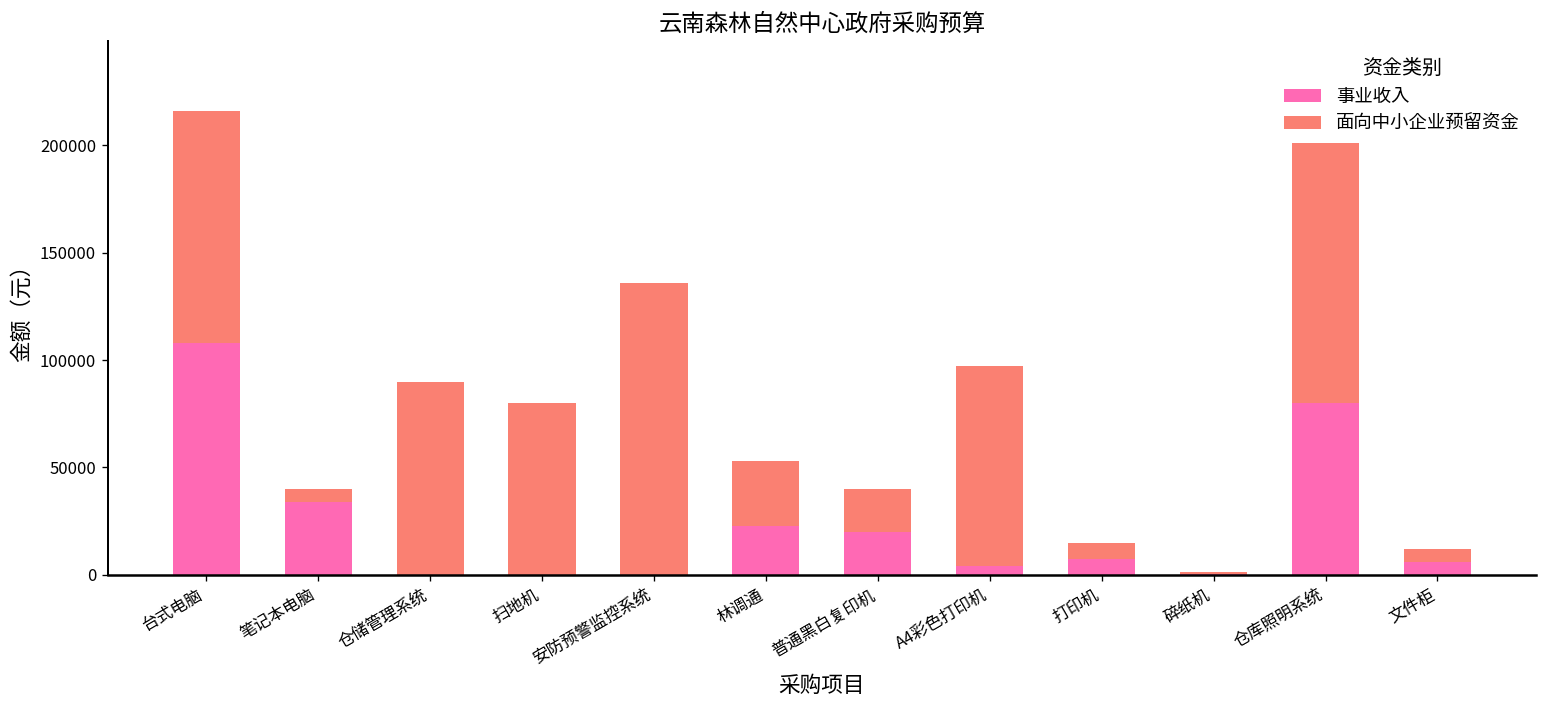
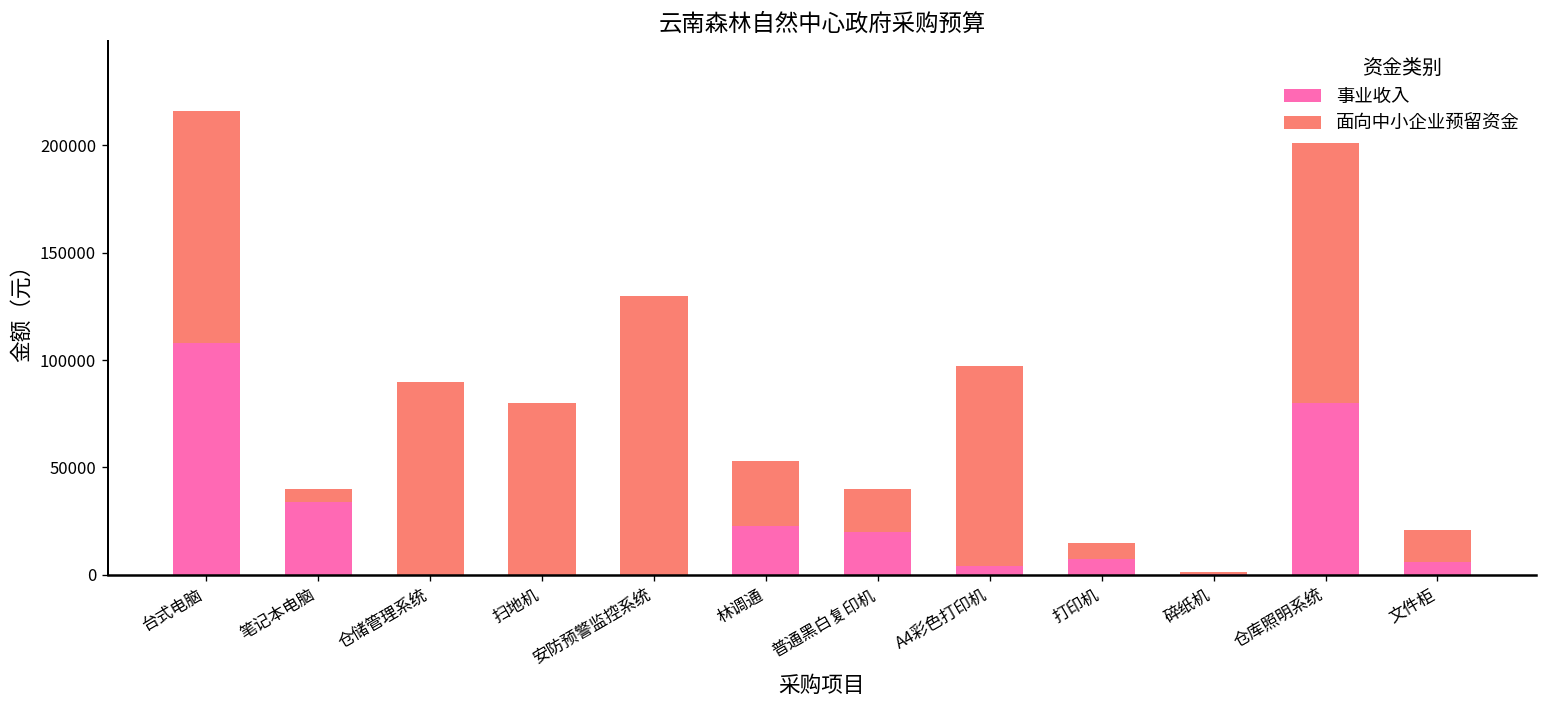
  {
    "事业收入": {
      "台式电脑": 108000,
      "笔记本电脑": 34000,
      "仓储管理系统": 0,
      "扫地机": 0,
      "安防预警监控系统": 0,
      "林调通": 23000,
      "普通黑白复印机": 20000,
      "A4彩色打印机": 4000,
      "打印机": 8000,
      "仓库照明系统": 80000,
      "文件柜": 6000
    },
    "面向中小企业预留资金": {
      "台式电脑": 108000,
      "笔记本电脑": 6000,
      "仓储管理系统": 90000,
      "扫地机": 80000,
-     "安防预警监控系统": 136000,
+     "安防预警监控系统": 130000,
      "林调通": 30000,
      "普通黑白复印机": 20000,
      "A4彩色打印机": 93000,
      "打印机": 8000,
      "仓库照明系统": 121000,
-     "文件柜": 6000
+     "文件柜": 15000
    }
  }
